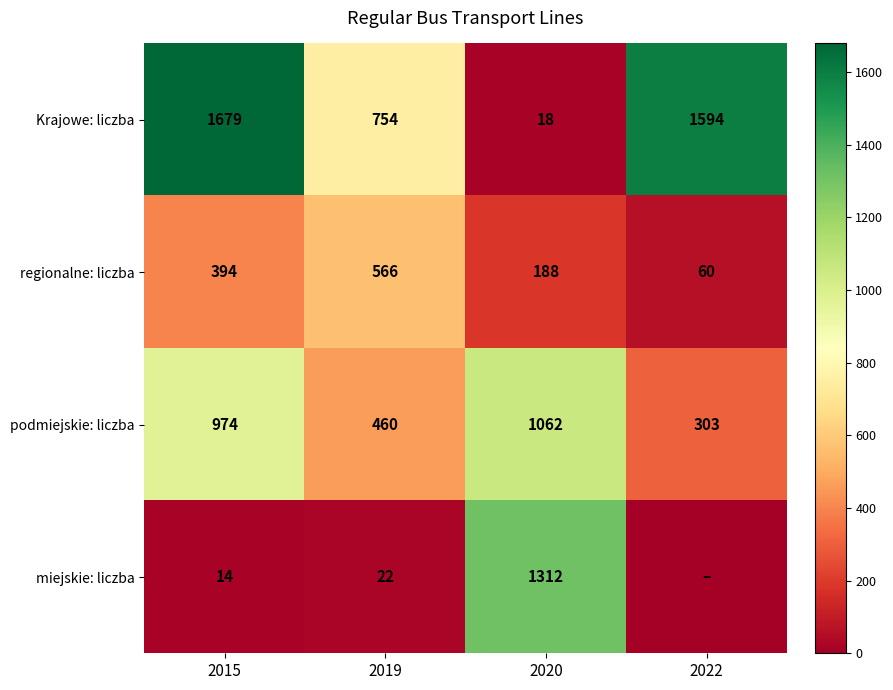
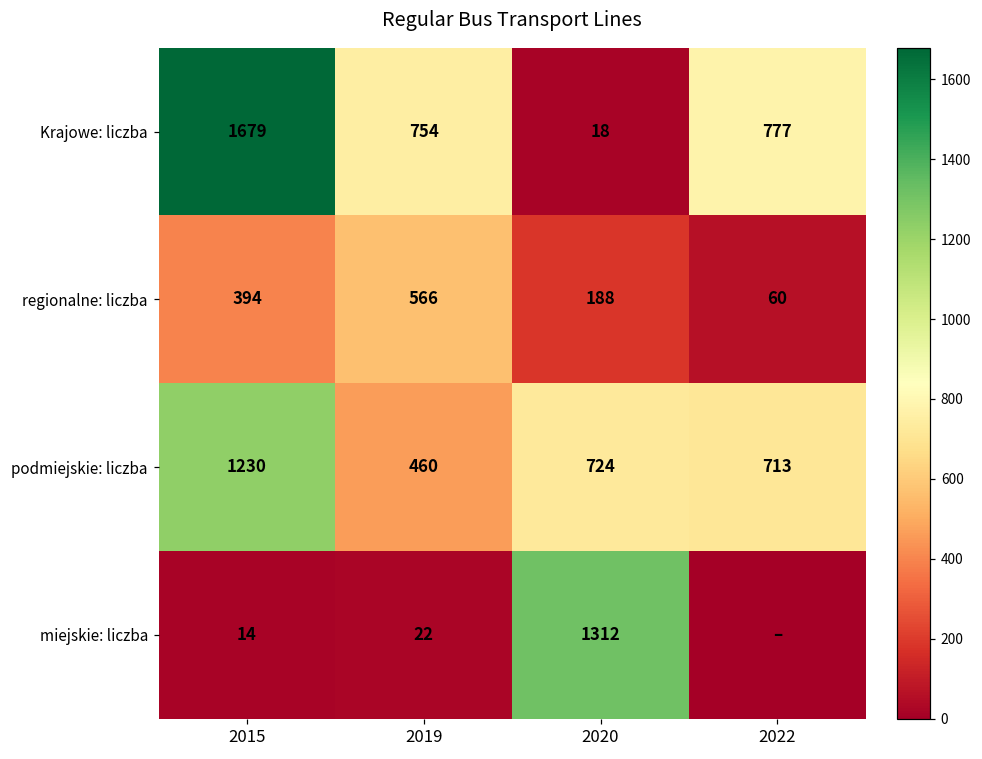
  {
    "Krajowe: liczba": {
      "2015": 1679,
      "2019": 754,
      "2020": 18,
-     "2022": 1594
+     "2022": 777
    },
    "regionalne: liczba": {
      "2015": 394,
      "2019": 566,
      "2020": 188,
      "2022": 60
    },
    "podmiejskie: liczba": {
-     "2015": 974,
+     "2015": 1230,
      "2019": 460,
-     "2020": 1062,
-     "2022": 303
+     "2020": 724,
+     "2022": 713
    },
    "miejskie: liczba": {
      "2015": 14,
      "2019": 22,
      "2020": 1312
    }
  }
